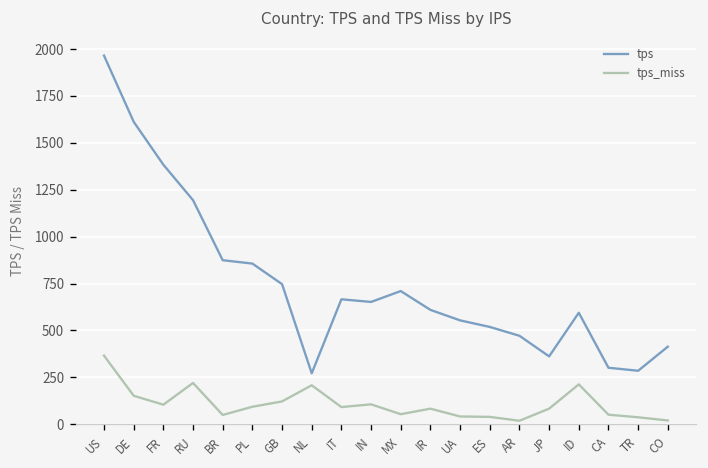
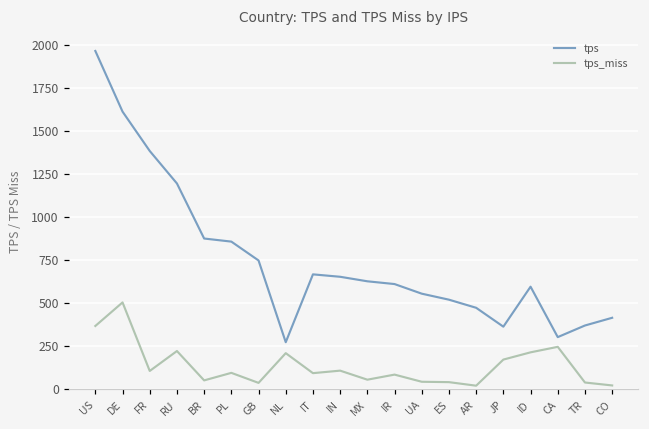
  {
    "tps": {
      "US": 1960,
      "DE": 1610,
      "FR": 1380,
      "RU": 1190,
      "BR": 870,
      "PL": 860,
      "GB": 750,
      "NL": 270,
      "IT": 670,
      "IN": 650,
-     "MX": 710,
+     "MX": 630,
      "IR": 610,
      "UA": 550,
      "ES": 520,
      "AR": 470,
      "JP": 360,
      "ID": 590,
      "CA": 300,
-     "TR": 290,
+     "TR": 370,
      "CO": 410
    },
    "tps_miss": {
      "US": 370,
-     "DE": 150,
+     "DE": 500,
      "FR": 100,
      "RU": 220,
      "BR": 50,
      "PL": 90,
-     "GB": 120,
+     "GB": 40,
      "NL": 210,
      "IT": 90,
      "IN": 110,
      "MX": 50,
      "IR": 80,
      "UA": 40,
      "ES": 40,
      "AR": 20,
-     "JP": 80,
+     "JP": 170,
      "ID": 210,
-     "CA": 50,
+     "CA": 240,
      "TR": 40,
      "CO": 20
    }
  }
